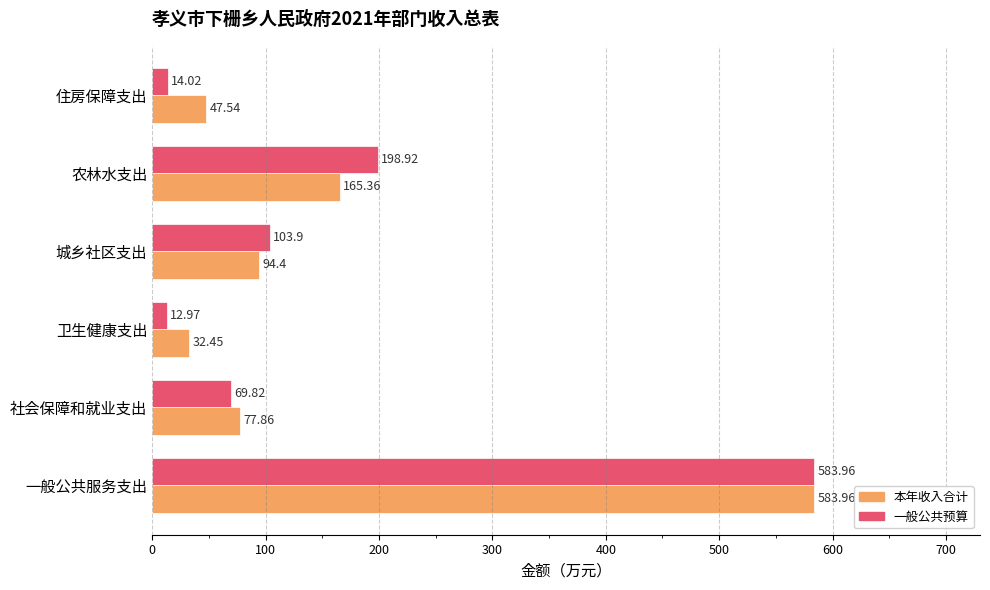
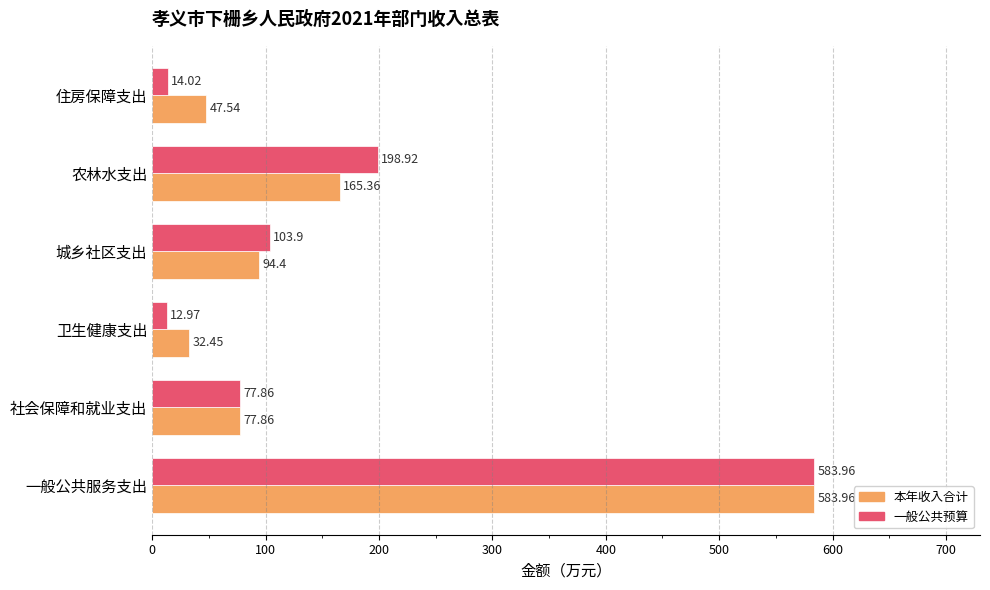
  {
    "本年收入合计": {
      "住房保障支出": 47.54,
      "农林水支出": 165.36,
      "城乡社区支出": 94.4,
      "卫生健康支出": 32.45,
      "社会保障和就业支出": 77.86
    },
    "一般公共预算": {
      "住房保障支出": 14.02,
      "农林水支出": 198.92,
      "城乡社区支出": 103.9,
      "卫生健康支出": 12.97,
-     "社会保障和就业支出": 69.82,
+     "社会保障和就业支出": 77.86,
      "一般公共服务支出": 583.96
    }
  }
